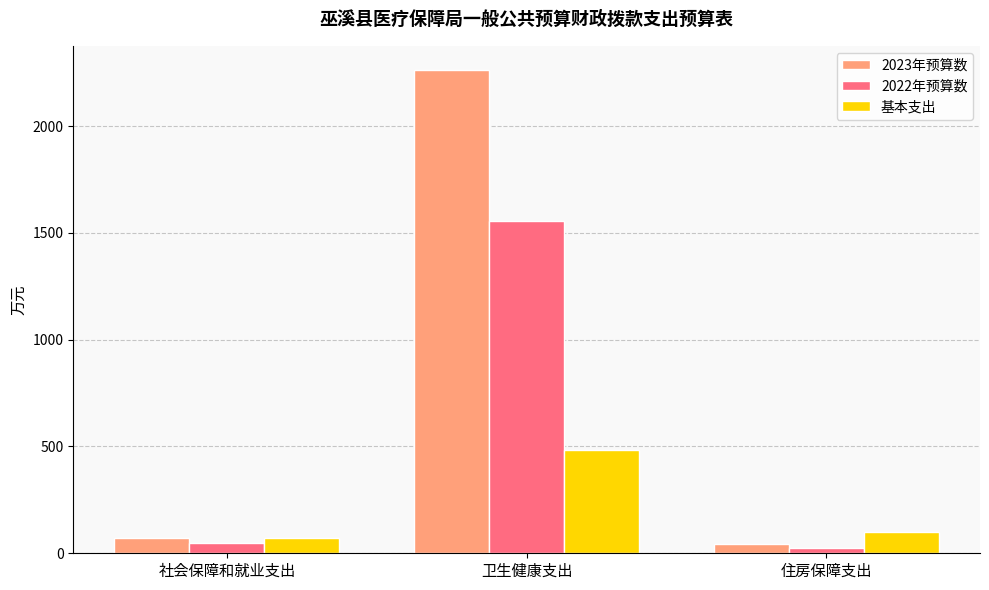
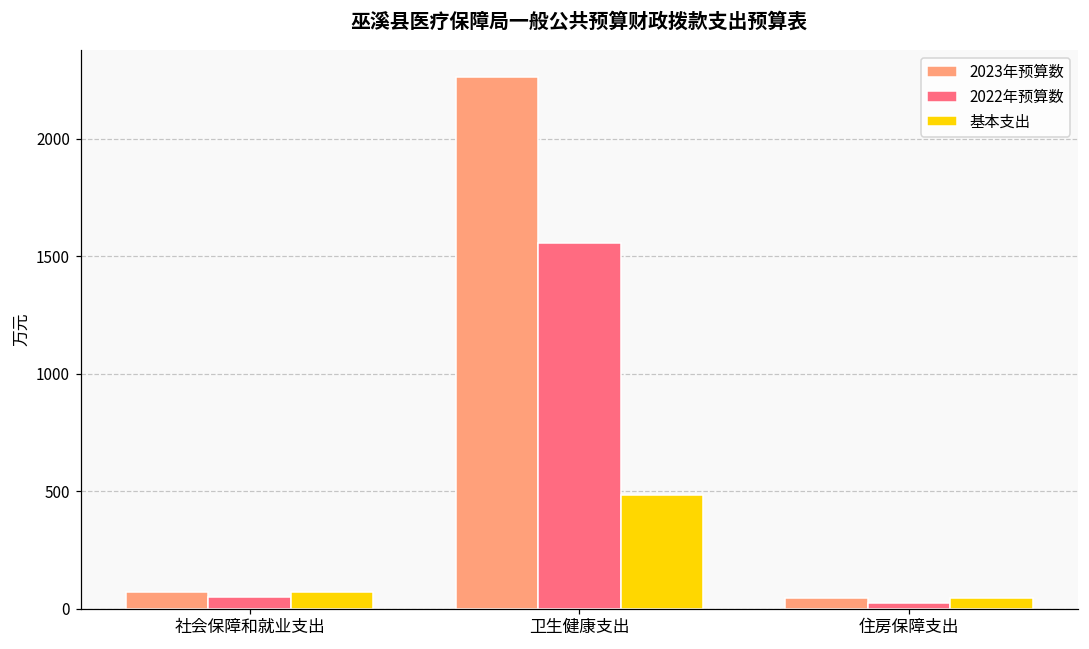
  {
    "基本支出": {
      "社会保障和就业支出": 70,
      "卫生健康支出": 480,
-     "住房保障支出": 100
+     "住房保障支出": 40
    }
  }
